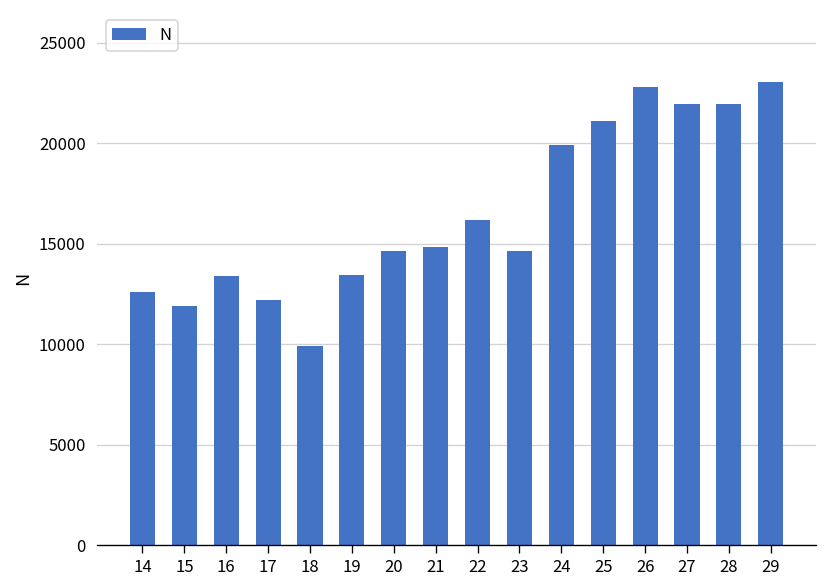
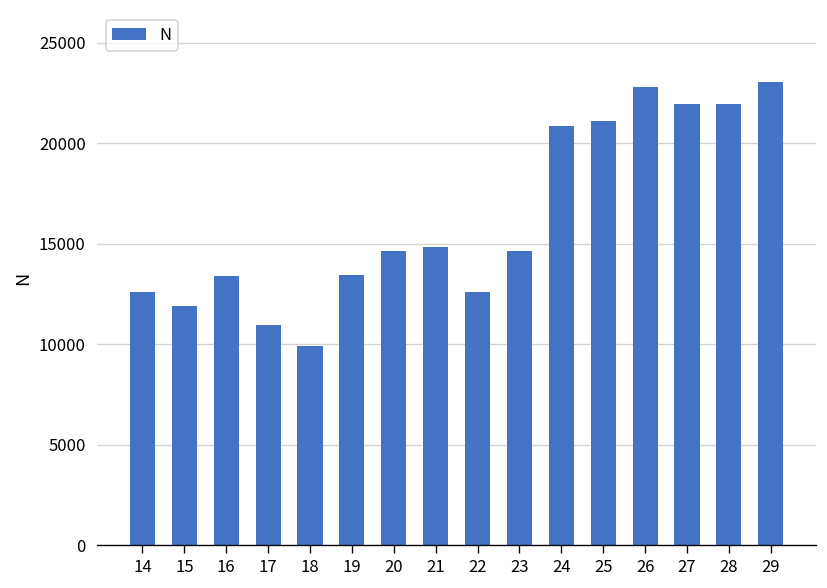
  {
    "14": 12600,
    "15": 11900,
    "16": 13400,
-   "17": 12200,
+   "17": 11000,
    "18": 9900,
    "19": 13500,
    "20": 14700,
    "21": 14800,
-   "22": 16200,
+   "22": 12600,
    "23": 14600,
-   "24": 19900,
+   "24": 20900,
    "25": 21100,
    "26": 22800,
    "27": 22000,
    "28": 21900,
    "29": 23100
  }
